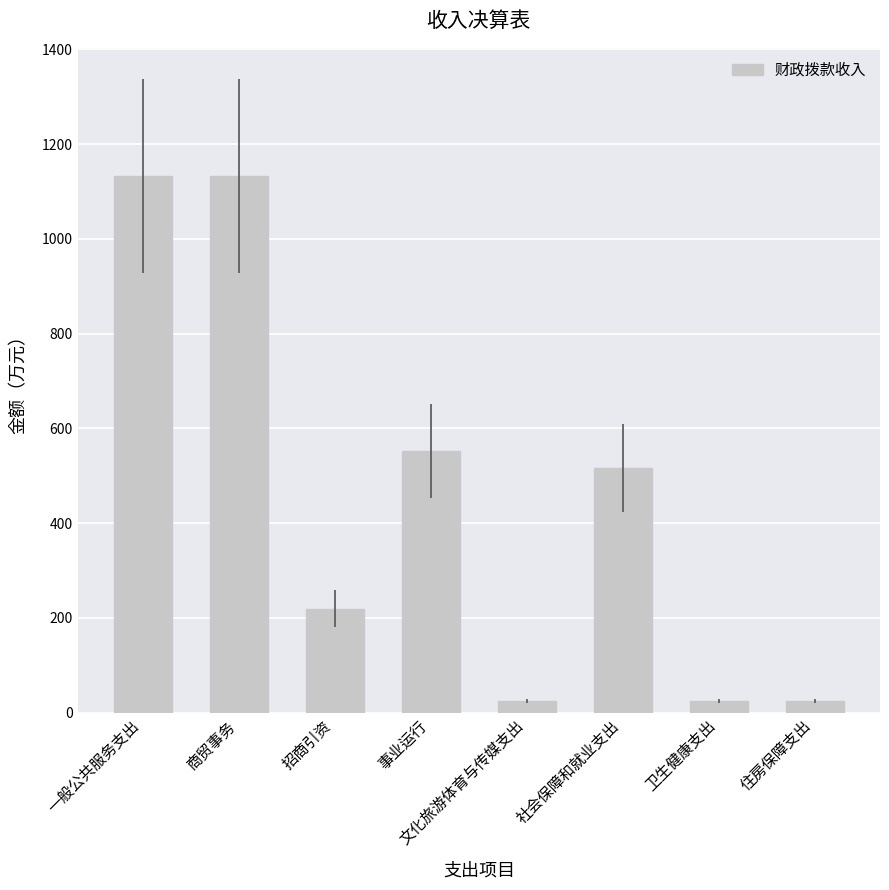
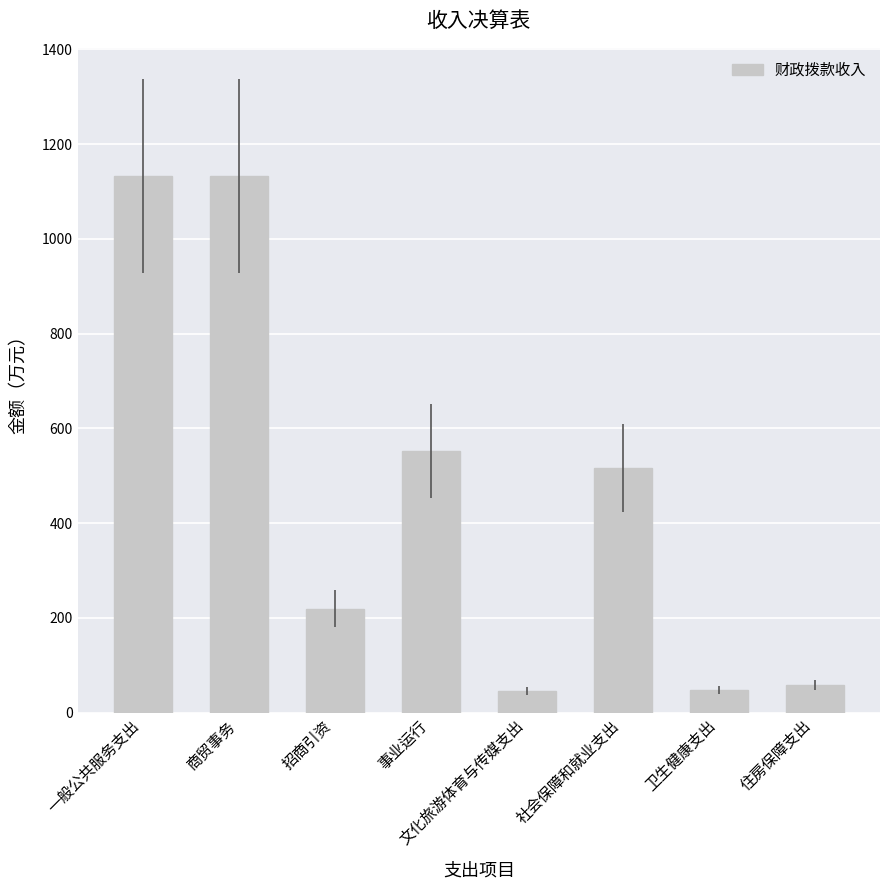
  {
    "一般公共服务支出": 1130,
    "商贸事务": 1130,
    "招商引资": 220,
    "事业运行": 550,
-   "文化旅游体育与传媒支出": 20,
+   "文化旅游体育与传媒支出": 50,
    "社会保障和就业支出": 520,
-   "卫生健康支出": 20,
-   "住房保障支出": 20
+   "卫生健康支出": 50,
+   "住房保障支出": 60
  }
